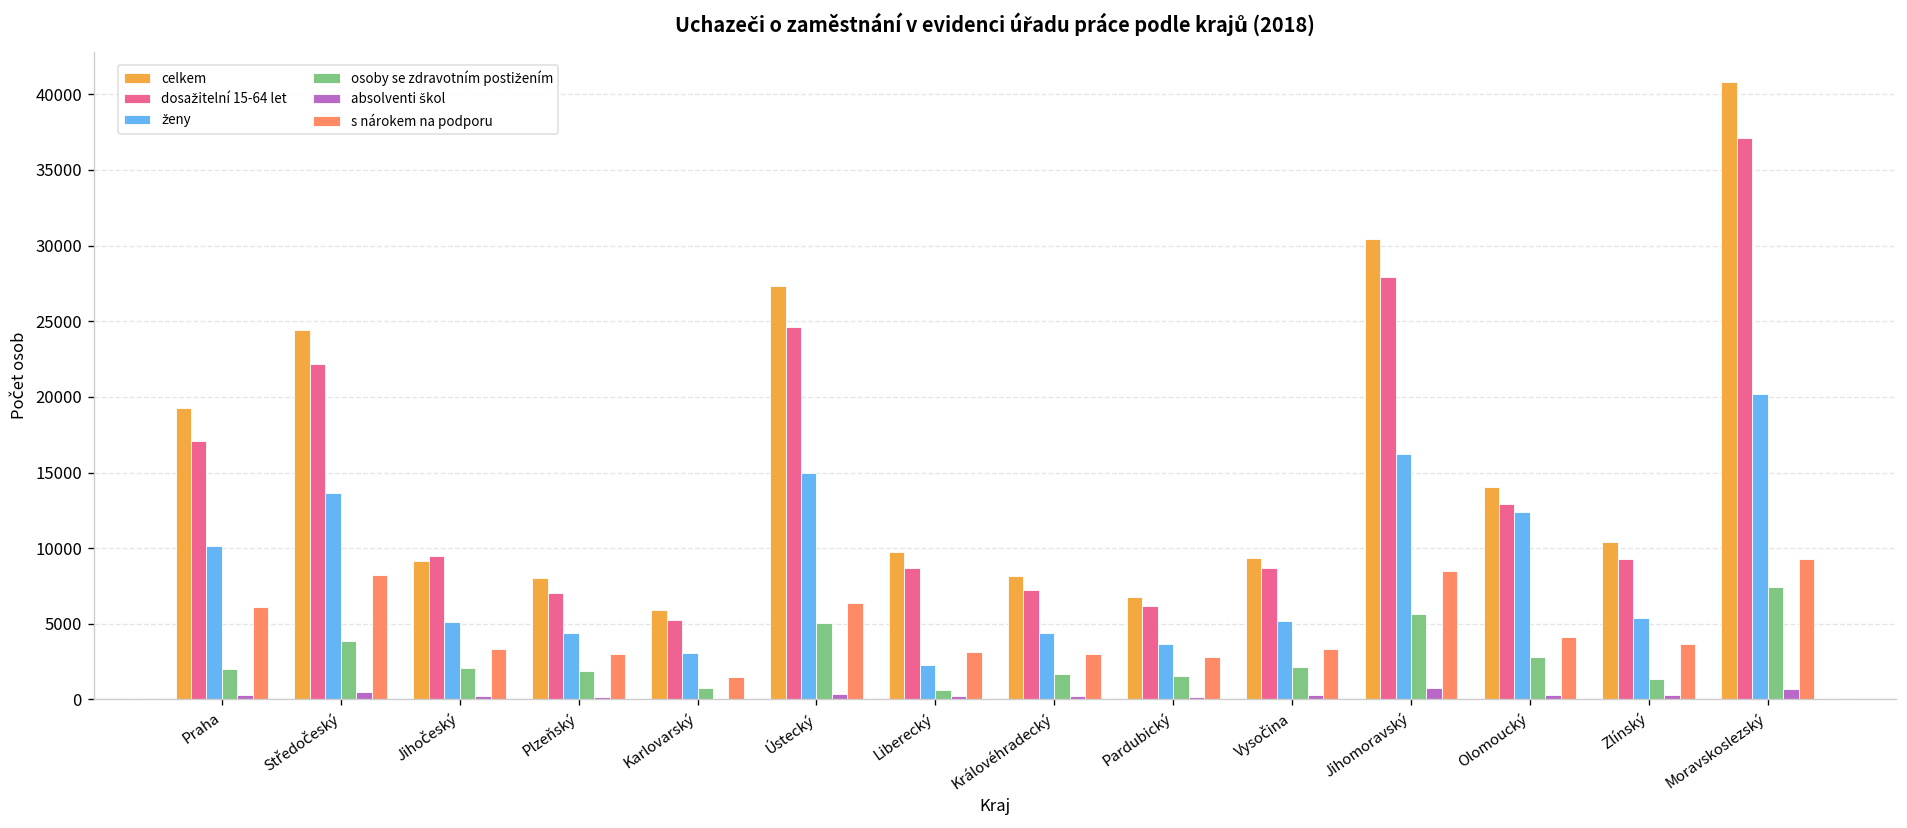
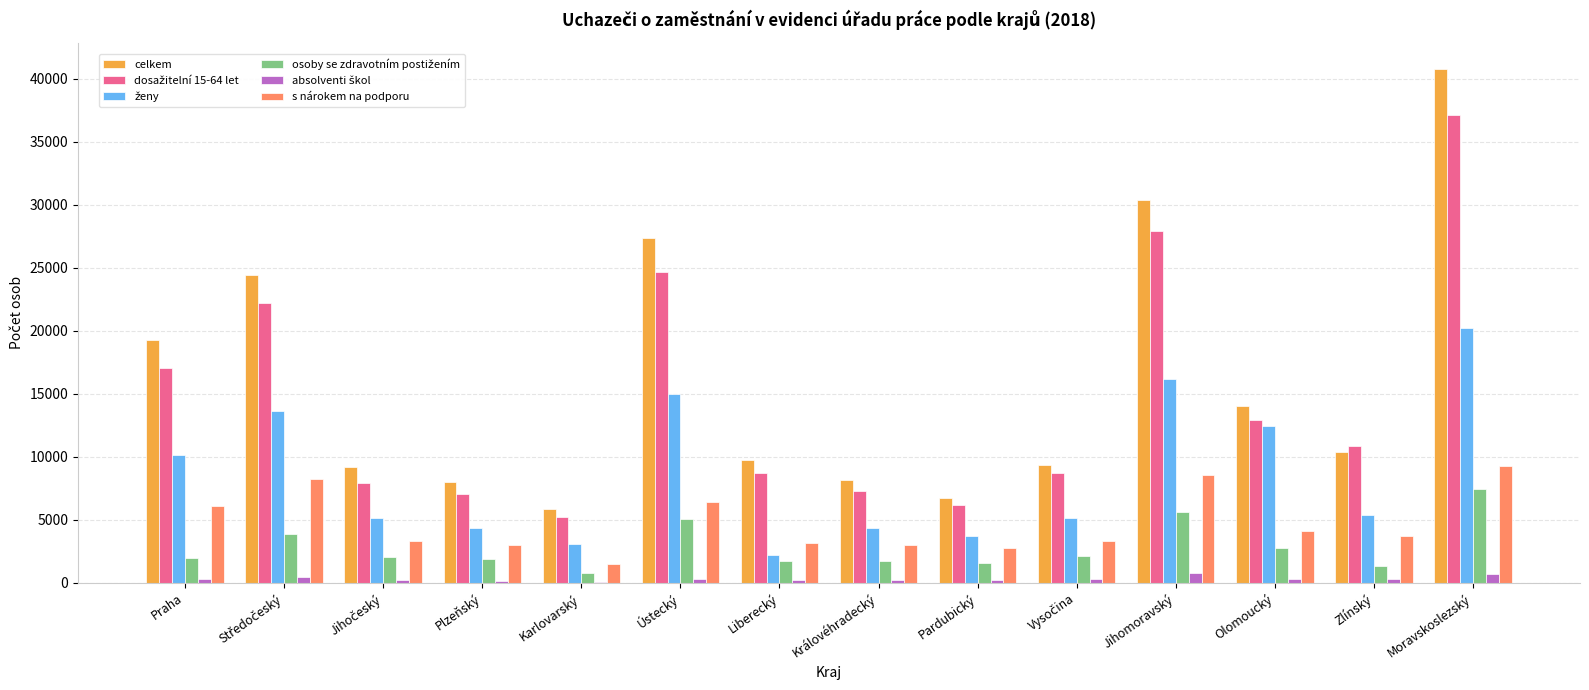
  {
    "dosažitelní 15-64 let": {
      "Praha": 17100,
      "Středočeský": 22200,
-     "Jihočeský": 9500,
+     "Jihočeský": 7900,
      "Plzeňský": 7000,
      "Karlovarský": 5200,
      "Ústecký": 24600,
      "Liberecký": 8700,
      "Královéhradecký": 7300,
      "Pardubický": 6200,
      "Vysočina": 8700,
      "Jihomoravský": 27900,
      "Olomoucký": 12900,
-     "Zlínský": 9300,
+     "Zlínský": 10900,
      "Moravskoslezský": 37100
    },
    "ženy": {
      "Praha": 10100,
      "Středočeský": 13700,
      "Jihočeský": 5200,
      "Plzeňský": 4400,
      "Karlovarský": 3100,
      "Ústecký": 14900,
      "Liberecký": 2200,
      "Královéhradecký": 4400,
      "Pardubický": 3700,
      "Vysočina": 5200,
      "Jihomoravský": 16200,
      "Olomoucký": 12400,
      "Zlínský": 5400,
      "Moravskoslezský": 20200
    },
    "osoby se zdravotním postižením": {
      "Praha": 2000,
      "Středočeský": 3900,
      "Jihočeský": 2100,
      "Plzeňský": 1900,
      "Karlovarský": 800,
      "Ústecký": 5000,
-     "Liberecký": 600,
+     "Liberecký": 1700,
      "Královéhradecký": 1700,
      "Pardubický": 1600,
      "Vysočina": 2100,
      "Jihomoravský": 5600,
      "Olomoucký": 2800,
      "Zlínský": 1300,
      "Moravskoslezský": 7400
    },
    "absolventi škol": {
      "Praha": 300,
      "Středočeský": 500,
      "Jihočeský": 300,
      "Ústecký": 300,
      "Liberecký": 200,
      "Královéhradecký": 200,
      "Vysočina": 300,
      "Jihomoravský": 700,
      "Olomoucký": 300,
      "Zlínský": 300,
      "Moravskoslezský": 700
    }
  }
